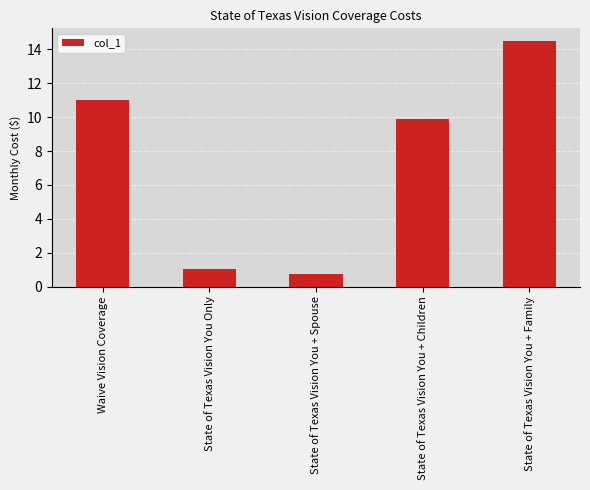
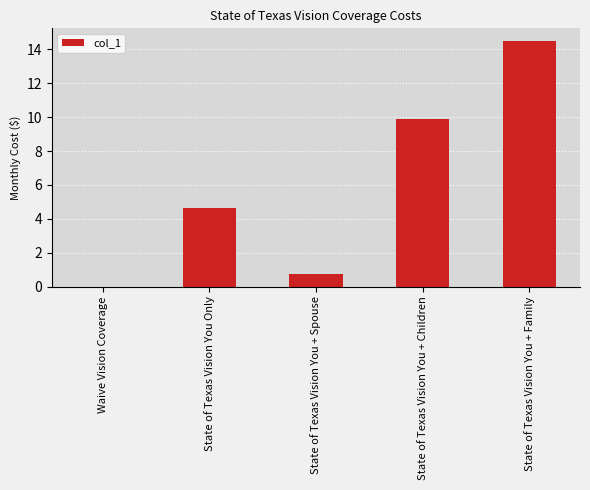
  {
-   "Waive Vision Coverage": 11,
-   "State of Texas Vision You Only": 1.0,
+   "Waive Vision Coverage": 0,
+   "State of Texas Vision You Only": 4.6,
    "State of Texas Vision You + Spouse": 0.7,
    "State of Texas Vision You + Children": 9.9,
    "State of Texas Vision You + Family": 14.5
  }
